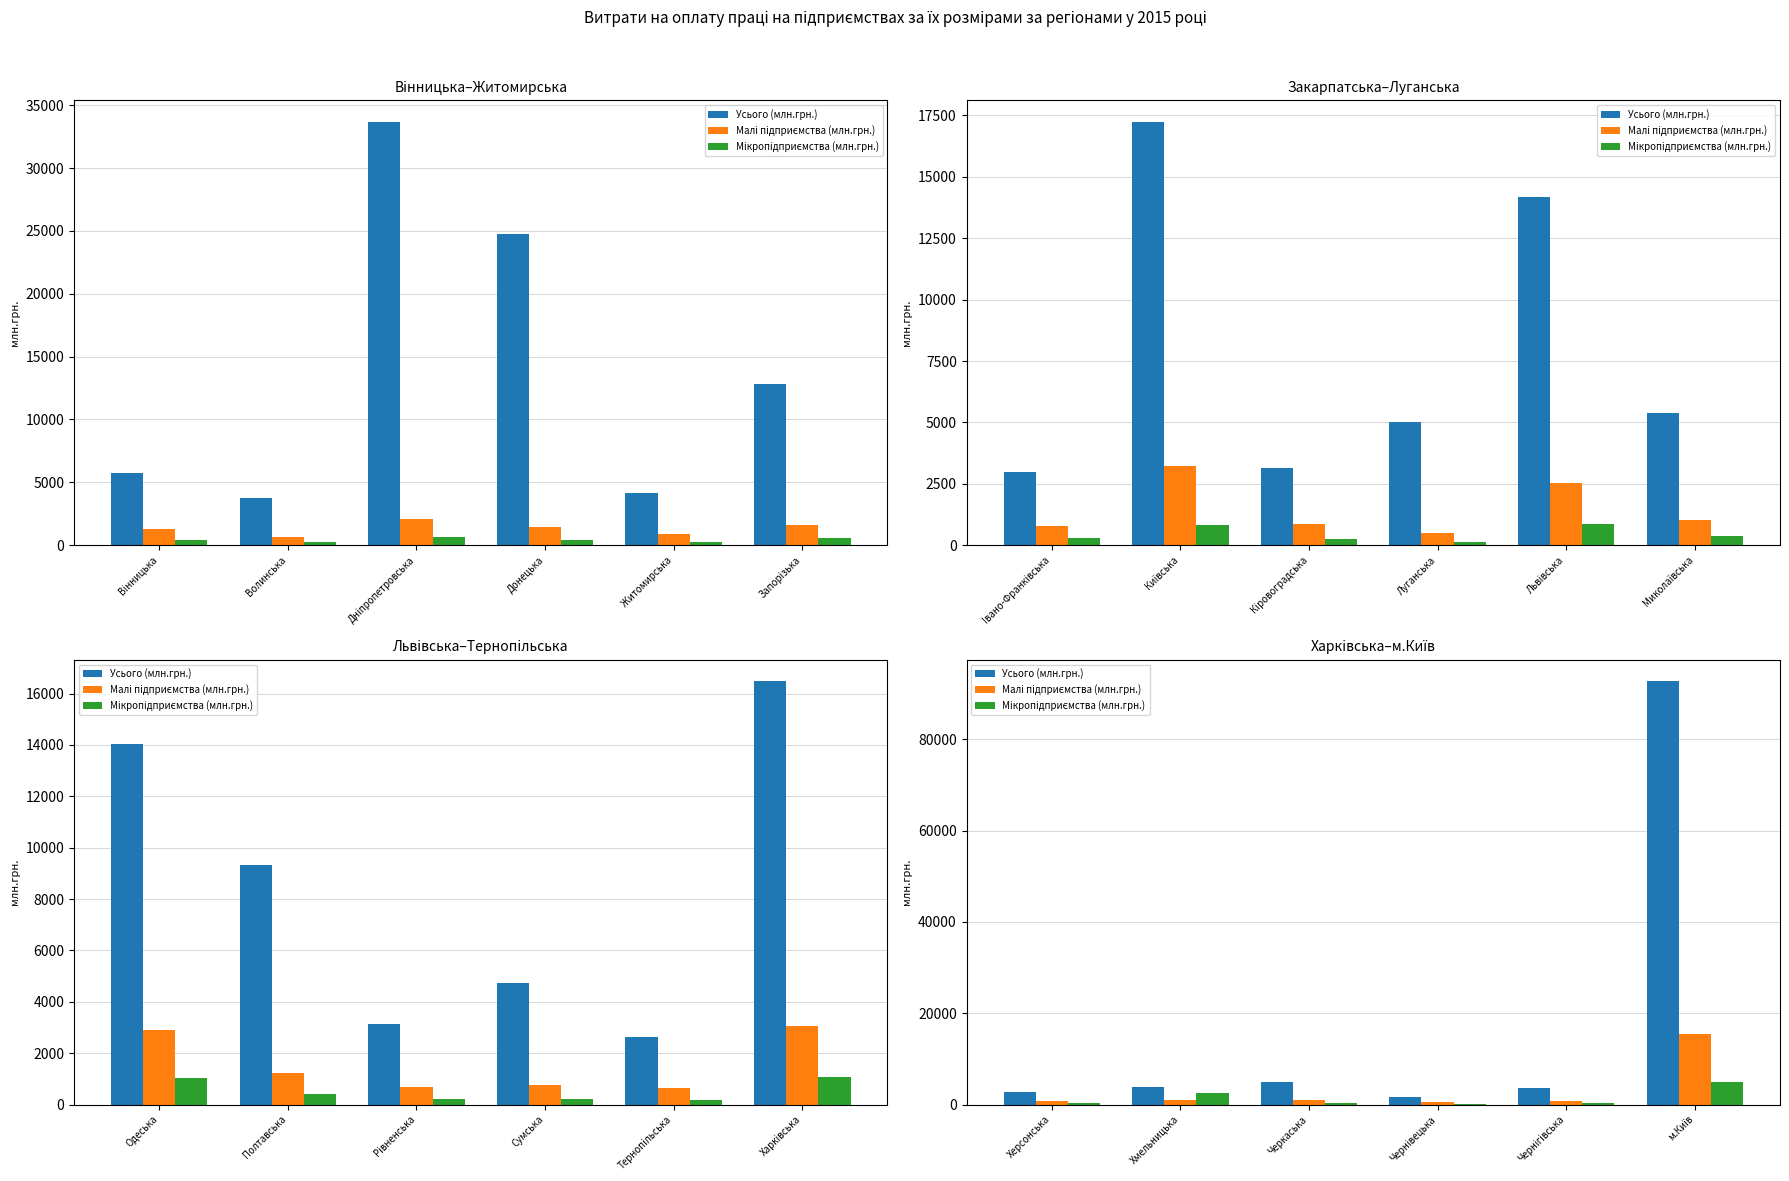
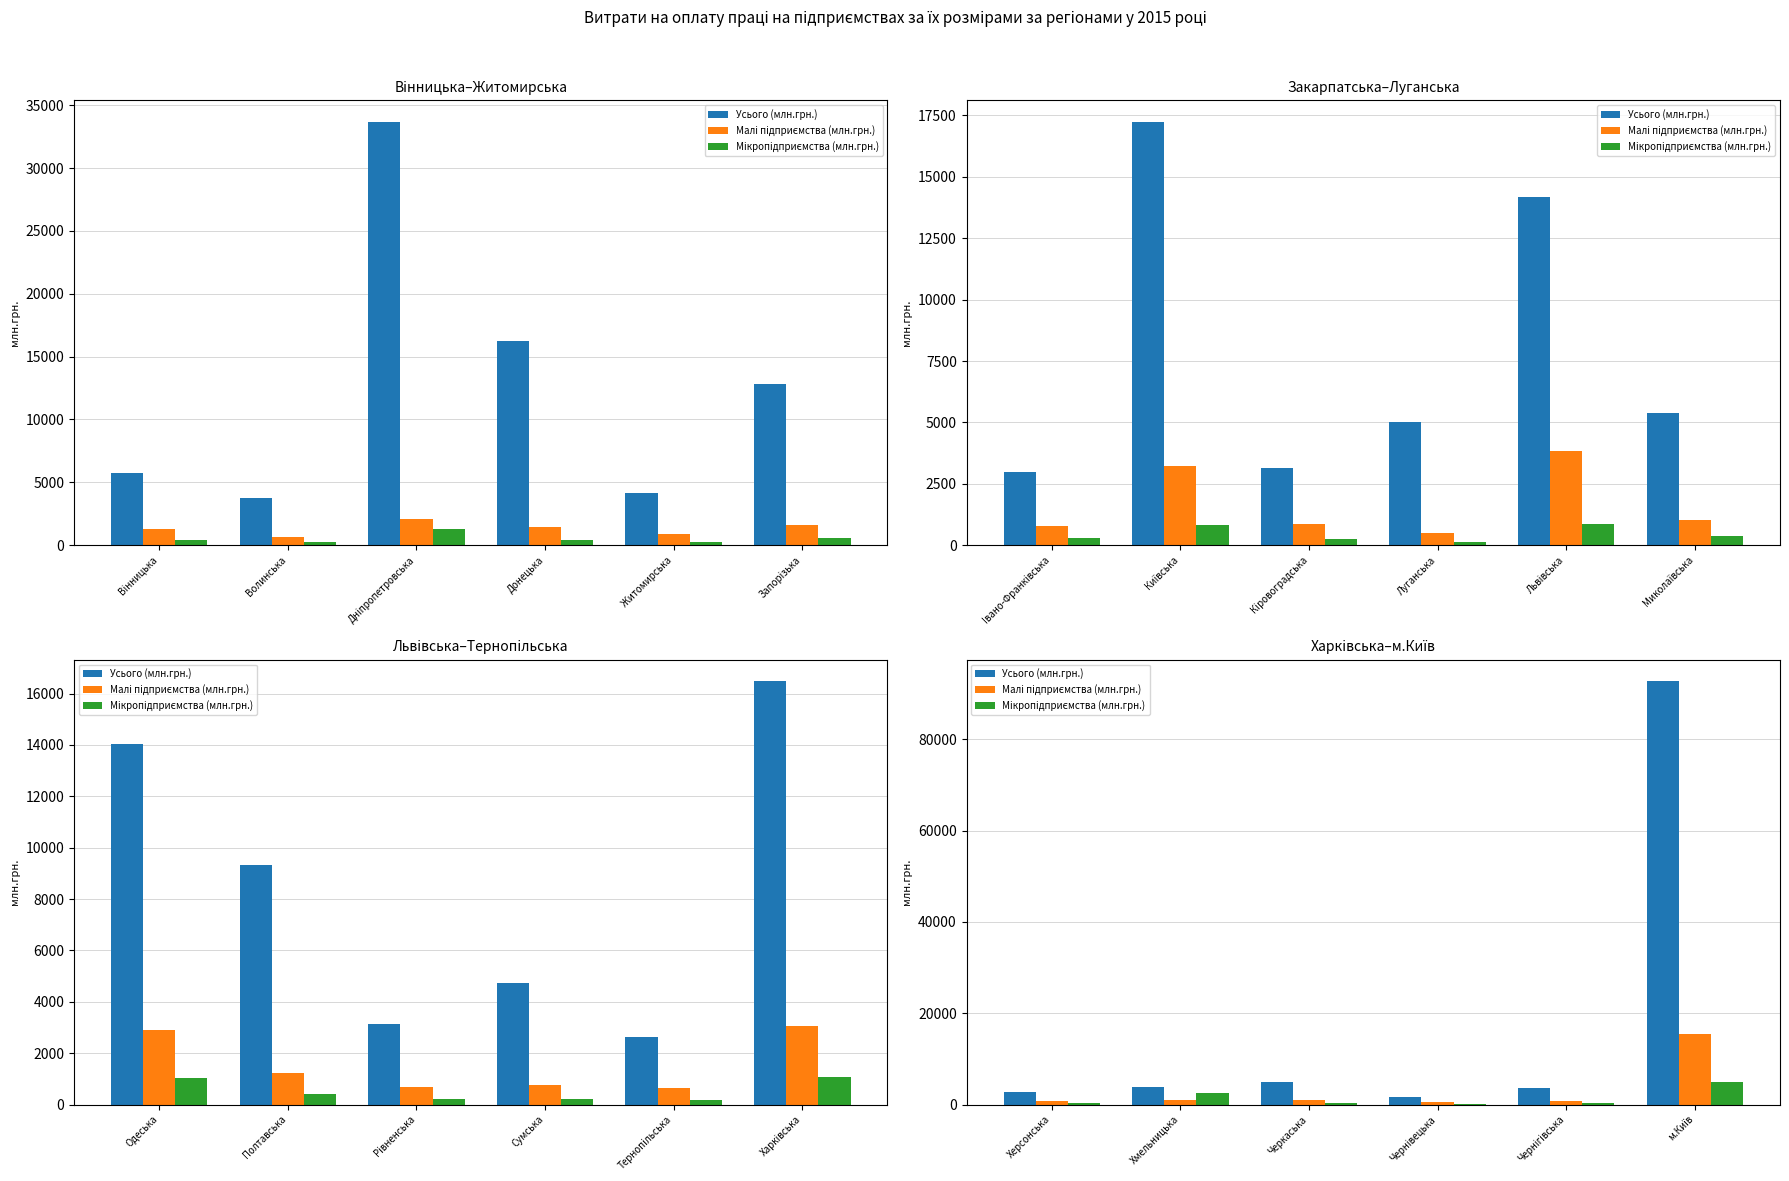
  {
    "Вінницька–Житомирська": {
      "Усього (млн.грн.)": {
        "Вінницька": 5700,
        "Волинська": 3800,
        "Дніпропетровська": 33700,
-       "Донецька": 24700,
+       "Донецька": 16200,
        "Житомирська": 4100,
        "Запорізька": 12800
      },
      "Малі підприємства (млн.грн.)": {
        "Вінницька": 1300,
        "Волинська": 700,
        "Дніпропетровська": 2100,
        "Донецька": 1400,
        "Житомирська": 900,
        "Запорізька": 1600
      },
      "Мікропідприємства (млн.грн.)": {
        "Вінницька": 400,
        "Волинська": 200,
-       "Дніпропетровська": 600,
+       "Дніпропетровська": 1300,
        "Донецька": 500,
        "Житомирська": 300,
        "Запорізька": 600
      }
    },
    "Закарпатська–Луганська": {
      "Усього (млн.грн.)": {
        "Івано-Франківська": 3000,
        "Київська": 17300,
        "Кіровоградська": 3200,
        "Луганська": 5000,
        "Львівська": 14200,
        "Миколаївська": 5400
      },
      "Малі підприємства (млн.грн.)": {
        "Івано-Франківська": 800,
        "Київська": 3200,
        "Кіровоградська": 800,
        "Луганська": 500,
-       "Львівська": 2500,
+       "Львівська": 3800,
        "Миколаївська": 1000
      },
      "Мікропідприємства (млн.грн.)": {
        "Івано-Франківська": 300,
        "Київська": 800,
        "Кіровоградська": 300,
        "Луганська": 100,
        "Львівська": 900,
        "Миколаївська": 400
      }
    },
    "Львівська–Тернопільська": {
      "Усього (млн.грн.)": {
        "Одеська": 14000,
        "Полтавська": 9300,
        "Рівненська": 3100,
        "Сумська": 4700,
        "Тернопільська": 2600,
        "Харківська": 16500
      },
      "Малі підприємства (млн.грн.)": {
        "Одеська": 2900,
        "Полтавська": 1200,
        "Рівненська": 700,
        "Сумська": 800,
        "Тернопільська": 600,
        "Харківська": 3000
      },
      "Мікропідприємства (млн.грн.)": {
        "Одеська": 1000,
        "Полтавська": 400,
        "Рівненська": 200,
        "Сумська": 200,
        "Тернопільська": 200,
        "Харківська": 1100
      }
    },
    "Харківська–м.Київ": {
      "Усього (млн.грн.)": {
        "Херсонська": 3000,
        "Хмельницька": 4000,
        "Черкаська": 5000,
        "Чернівецька": 2000,
        "Чернігівська": 4000,
        "м.Київ": 93000
      },
      "Малі підприємства (млн.грн.)": {
        "Херсонська": 1000,
        "Хмельницька": 1000,
        "Черкаська": 1000,
        "Чернігівська": 1000,
        "м.Київ": 15000
      },
      "Мікропідприємства (млн.грн.)": {
        "Хмельницька": 2000,
        "м.Київ": 5000
      }
    }
  }
